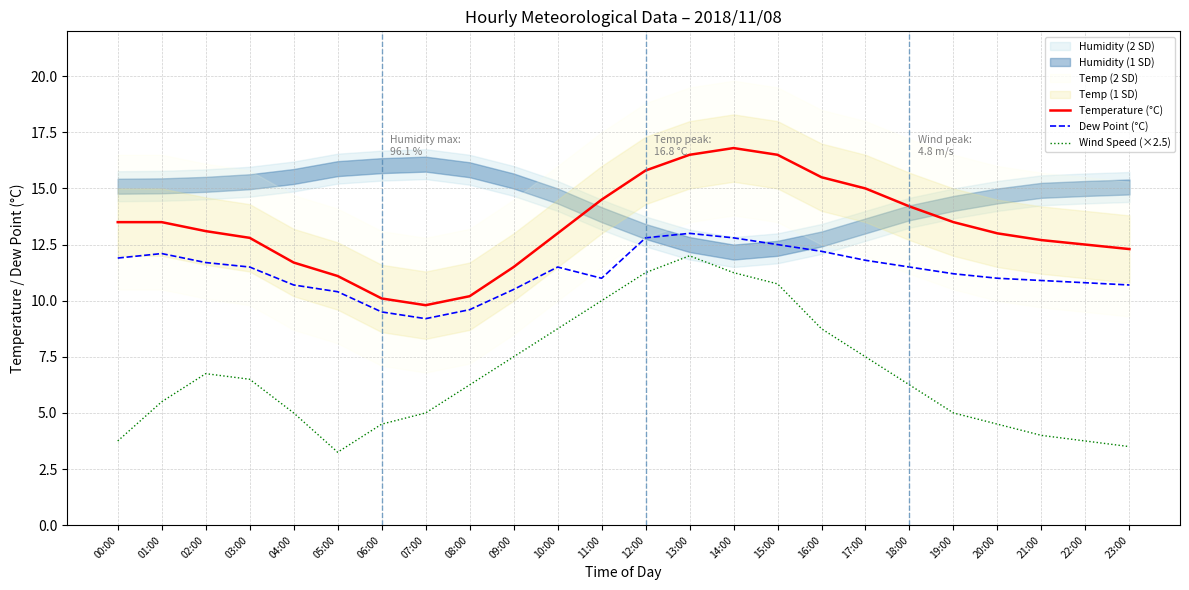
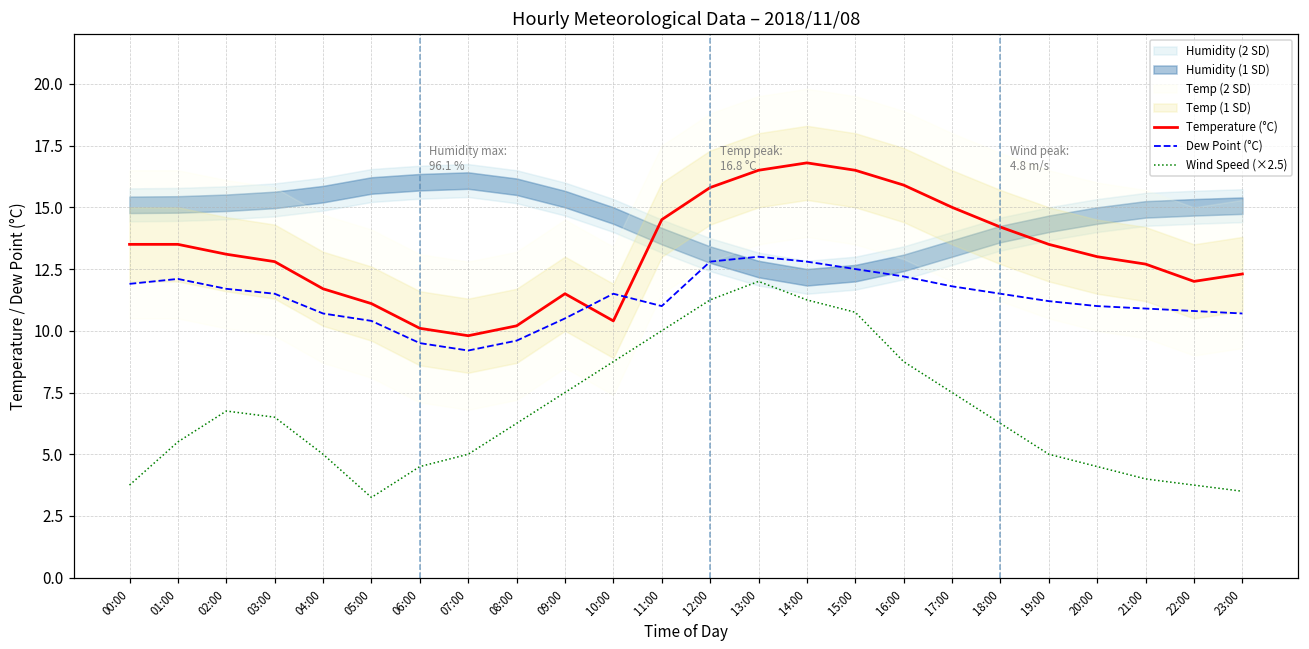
  {
    "Temperature (°C)": {
      "00:00": 13.5,
      "01:00": 13.5,
      "02:00": 13.1,
      "03:00": 12.8,
      "04:00": 11.7,
      "05:00": 11.1,
      "06:00": 10.1,
      "07:00": 9.8,
      "08:00": 10.2,
      "09:00": 11.5,
-     "10:00": 13.0,
+     "10:00": 10.4,
      "12:00": 15.8,
      "14:00": 16.8,
      "15:00": 16.5,
-     "16:00": 15.5,
+     "16:00": 15.9,
      "17:00": 15.0,
      "19:00": 13.5,
      "20:00": 13.0,
      "21:00": 12.7,
-     "22:00": 12.5,
+     "22:00": 12.0,
      "23:00": 12.3
    },
    "Dew Point (°C)": {
      "00:00": 11.9,
      "01:00": 12.1,
      "02:00": 11.7,
      "03:00": 11.5,
      "04:00": 10.7,
      "05:00": 10.4,
      "06:00": 9.5,
      "07:00": 9.2,
      "08:00": 9.6,
      "09:00": 10.5,
      "10:00": 11.5,
      "11:00": 11.0,
      "12:00": 12.8,
      "13:00": 13.0,
      "15:00": 12.5,
      "16:00": 12.2,
      "17:00": 11.8,
      "18:00": 11.5,
      "19:00": 11.2,
      "20:00": 11.0,
      "21:00": 10.9,
      "22:00": 10.8,
      "23:00": 10.7
    },
    "Wind Speed (×2.5)": {
      "00:00": 3.8,
      "01:00": 5.5,
      "02:00": 6.8,
      "03:00": 6.5,
      "04:00": 5.0,
      "05:00": 3.3,
      "06:00": 4.5,
      "07:00": 5.0,
      "08:00": 6.3,
      "09:00": 7.5,
      "10:00": 8.8,
      "11:00": 10.0,
      "12:00": 11.3,
      "13:00": 12.0,
      "14:00": 11.3,
      "15:00": 10.8,
      "16:00": 8.8,
      "17:00": 7.5,
      "18:00": 6.3,
      "19:00": 5.0,
      "20:00": 4.5,
      "21:00": 4.0,
      "22:00": 3.8,
      "23:00": 3.5
    }
  }
